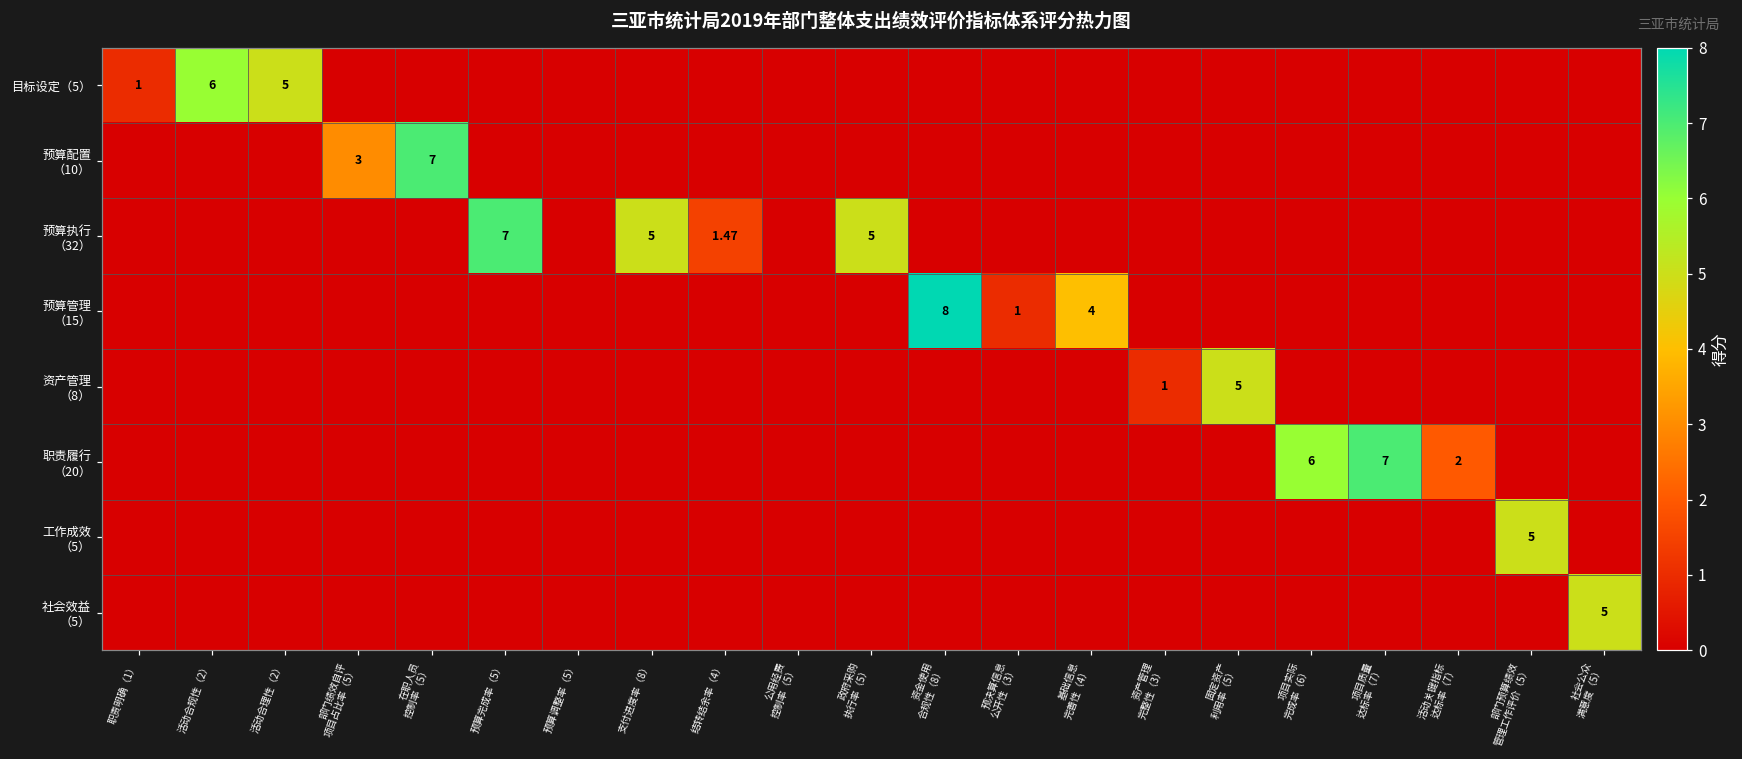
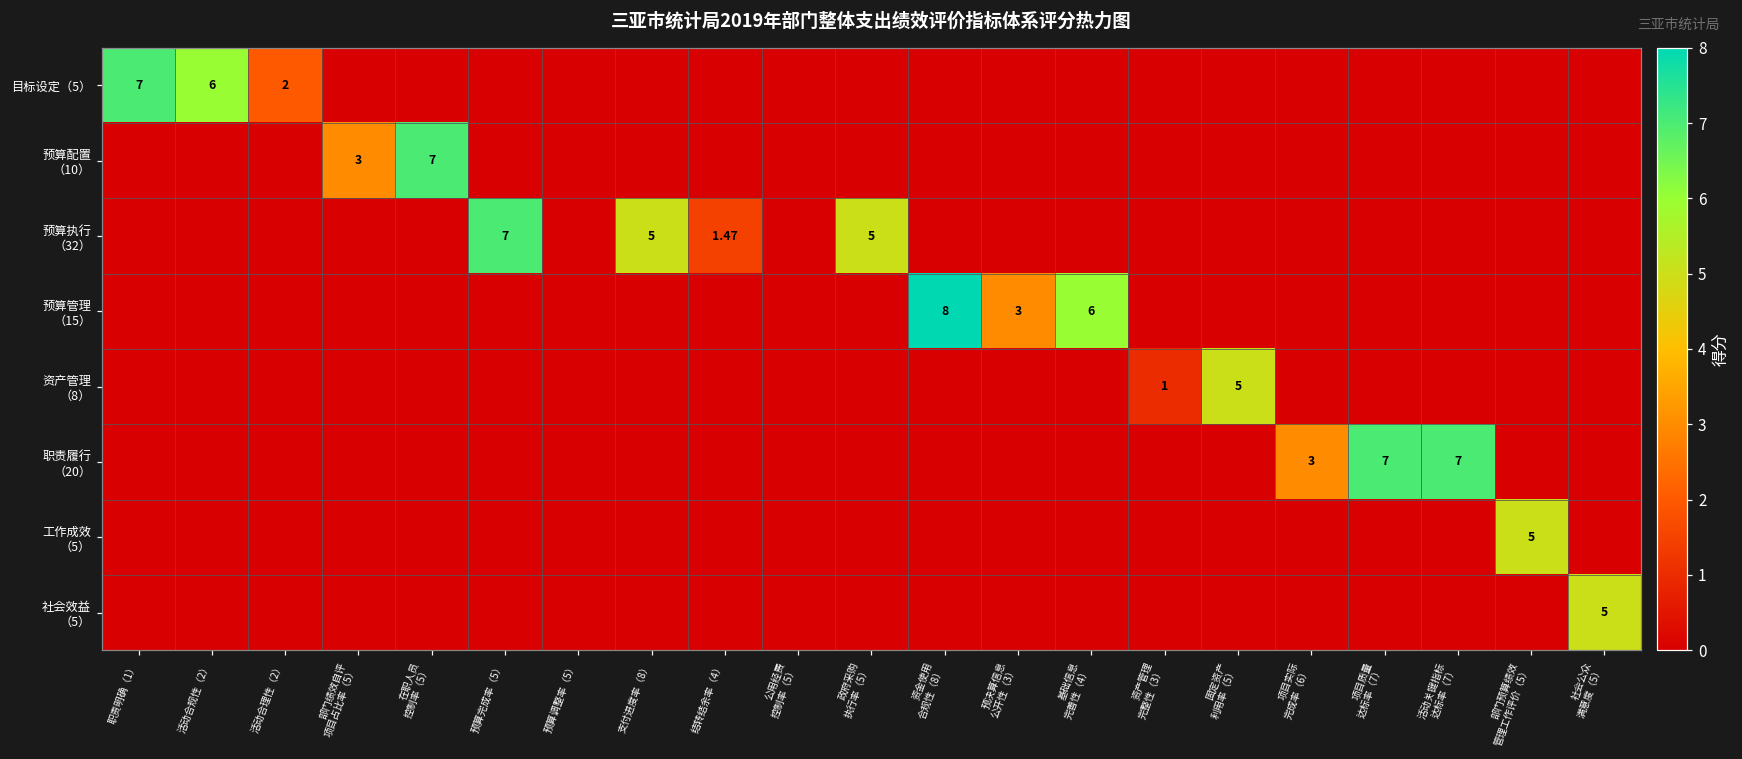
  {
    "目标设定（5）": {
-     "职责明确（1）": 1,
+     "职责明确（1）": 7,
      "活动合规性（2）": 6,
-     "活动合理性（2）": 5
+     "活动合理性（2）": 2
    },
    "预算配置 （10）": {
      "部门绩效自评 项目占比率（5）": 3,
      "在职人员 控制率（5）": 7
    },
    "预算执行 （32）": {
      "预算完成率（5）": 7,
      "支付进度率（8）": 5,
      "结转结余率（4）": 1.47,
      "政府采购 执行率（5）": 5
    },
    "预算管理 （15）": {
      "资金使用 合规性（8）": 8,
-     "预决算信息 公开性（3）": 1,
-     "基础信息 完善性（4）": 4
+     "预决算信息 公开性（3）": 3,
+     "基础信息 完善性（4）": 6
    },
    "资产管理 （8）": {
      "资产管理 完整性（3）": 1,
      "固定资产 利用率（5）": 5
    },
    "职责履行 （20）": {
-     "项目实际 完成率（6）": 6,
+     "项目实际 完成率（6）": 3,
      "项目质量 达标率（7）": 7,
-     "活动关键指标 达标率（7）": 2
+     "活动关键指标 达标率（7）": 7
    },
    "工作成效 （5）": {
      "部门预算绩效 管理工作评价（5）": 5
    },
    "社会效益 （5）": {
      "社会公众 满意度（5）": 5
    }
  }
